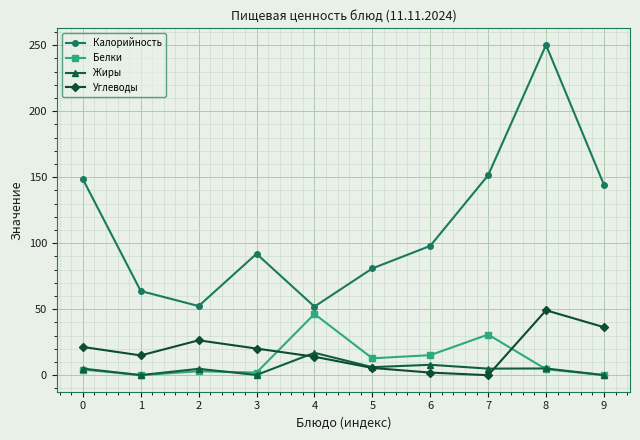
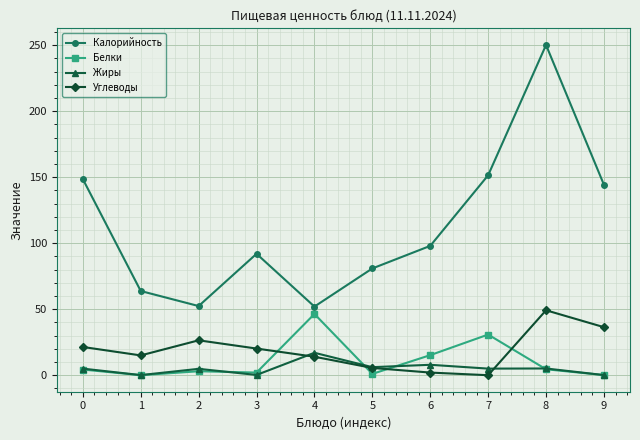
  {
    "Белки": {
      "4": 46,
-     "5": 13,
+     "5": 1,
      "6": 15,
      "7": 31
    }
  }
